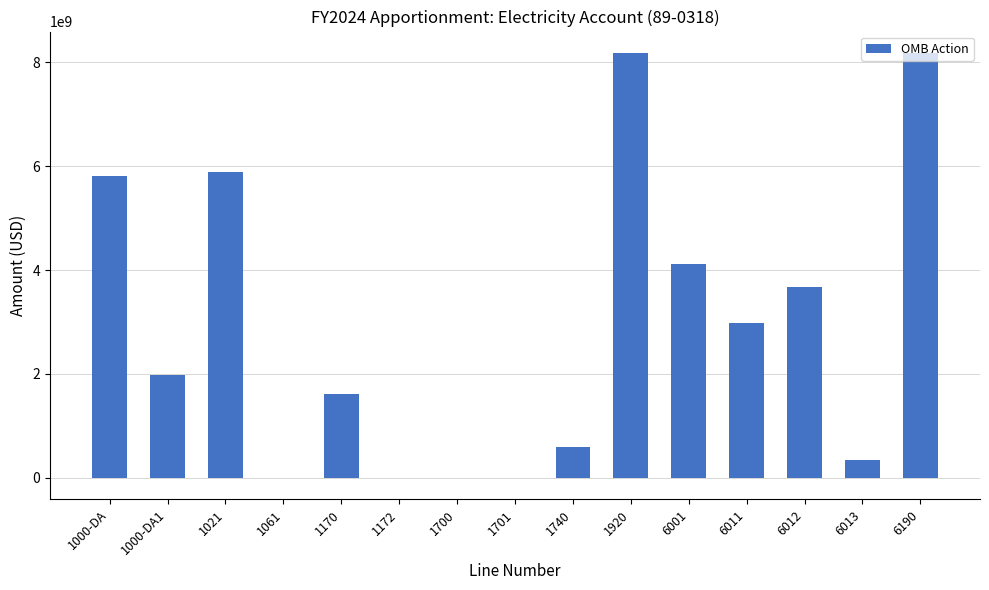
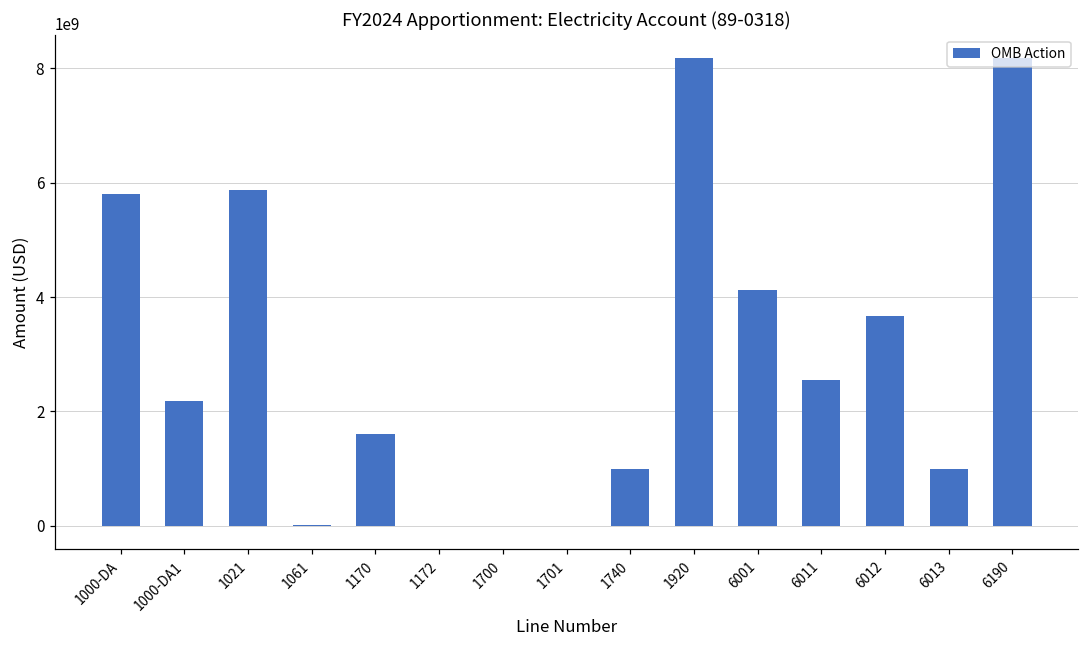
  {
    "1000-DA": 5800000000,
-   "1000-DA1": 2000000000,
+   "1000-DA1": 2200000000,
    "1021": 5900000000,
    "1170": 1600000000,
-   "1740": 600000000,
+   "1740": 1000000000,
    "1920": 8200000000,
    "6001": 4100000000,
-   "6011": 3000000000,
+   "6011": 2500000000,
    "6012": 3700000000,
-   "6013": 300000000
+   "6013": 1000000000
  }
